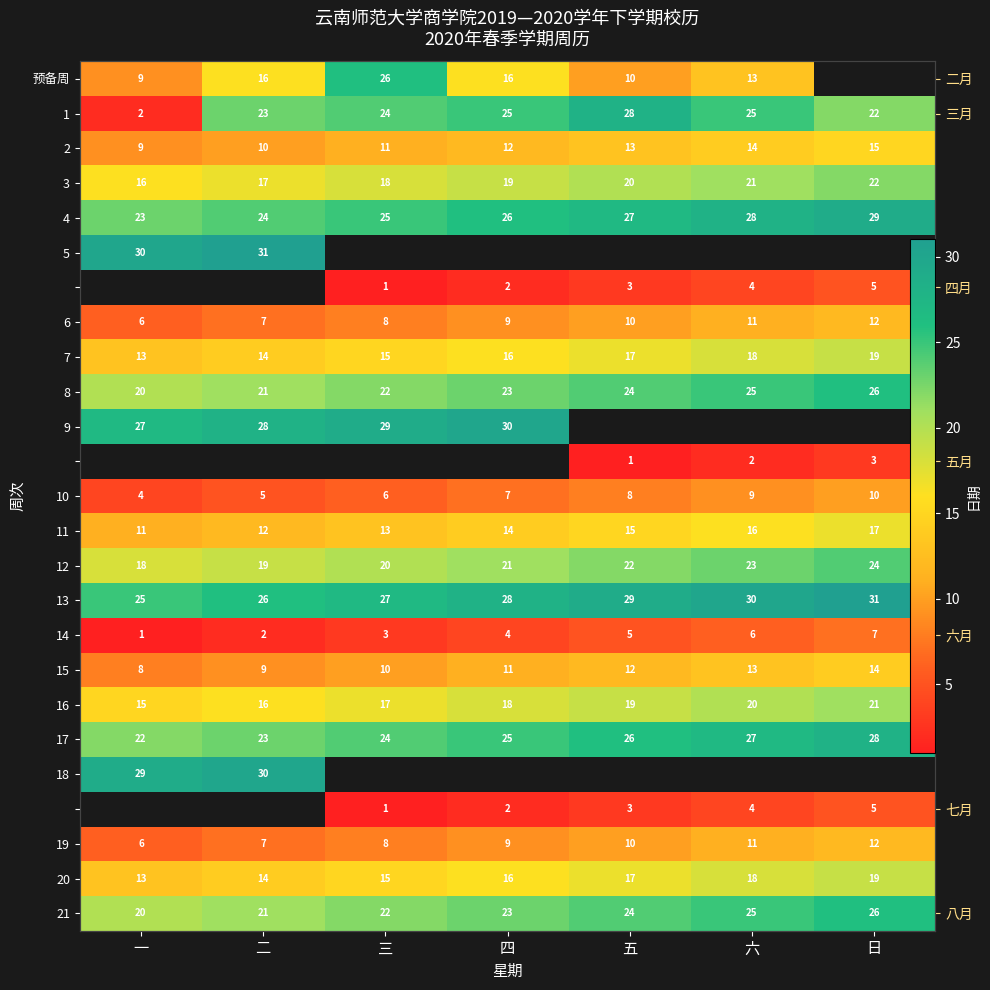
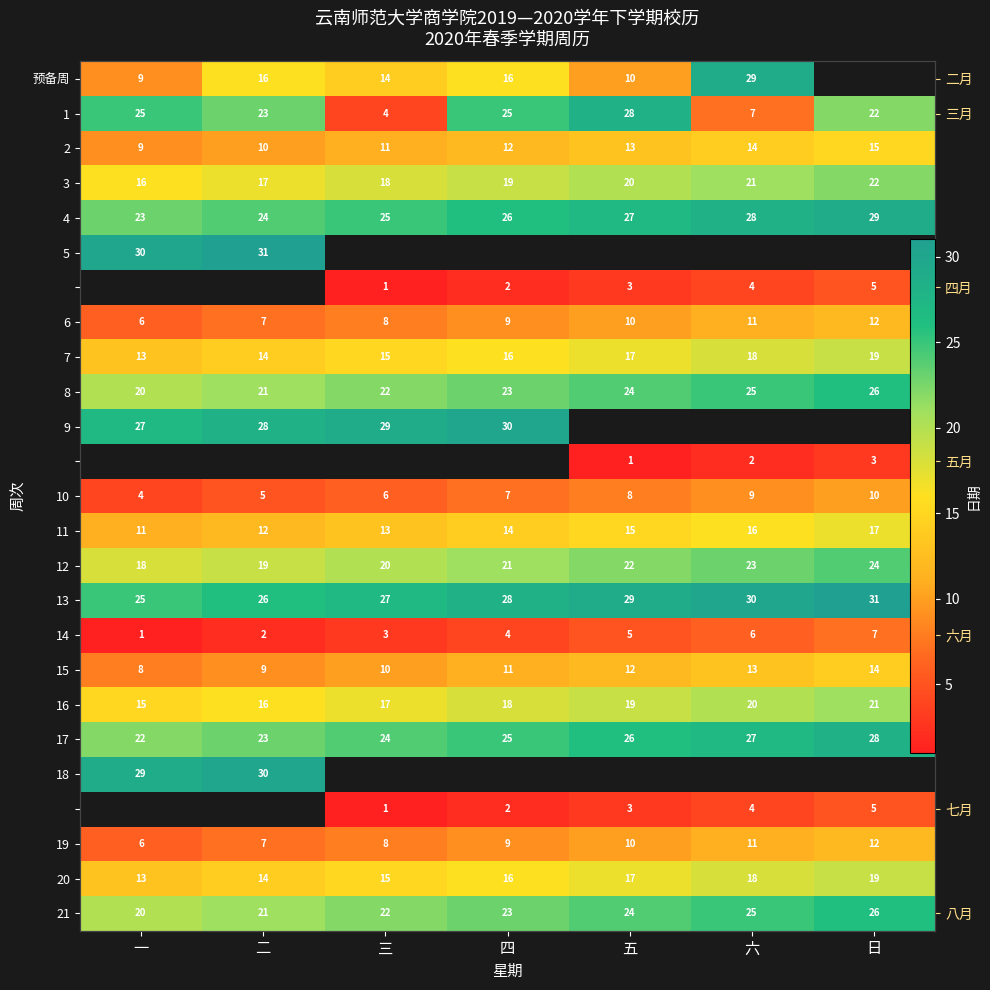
  {
    "预备周": {
      "一": 9,
      "二": 16,
-     "三": 26,
+     "三": 14,
      "四": 16,
      "五": 10,
-     "六": 13
+     "六": 29
    },
    "1": {
-     "一": 2,
+     "一": 25,
      "二": 23,
-     "三": 24,
+     "三": 4,
      "四": 25,
      "五": 28,
-     "六": 25,
+     "六": 7,
      "日": 22
    },
    "2": {
      "一": 9,
      "二": 10,
      "三": 11,
      "四": 12,
      "五": 13,
      "六": 14,
      "日": 15
    },
    "3": {
      "一": 16,
      "二": 17,
      "三": 18,
      "四": 19,
      "五": 20,
      "六": 21,
      "日": 22
    },
    "4": {
      "一": 23,
      "二": 24,
      "三": 25,
      "四": 26,
      "五": 27,
      "六": 28,
      "日": 29
    },
    "5": {
      "一": 30,
      "二": 31
    },
    "6": {
      "一": 6,
      "二": 7,
      "三": 8,
      "四": 9,
      "五": 10,
      "六": 11,
      "日": 12
    },
    "7": {
      "一": 13,
      "二": 14,
      "三": 15,
      "四": 16,
      "五": 17,
      "六": 18,
      "日": 19
    },
    "8": {
      "一": 20,
      "二": 21,
      "三": 22,
      "四": 23,
      "五": 24,
      "六": 25,
      "日": 26
    },
    "9": {
      "一": 27,
      "二": 28,
      "三": 29,
      "四": 30
    },
    "10": {
      "一": 4,
      "二": 5,
      "三": 6,
      "四": 7,
      "五": 8,
      "六": 9,
      "日": 10
    },
    "11": {
      "一": 11,
      "二": 12,
      "三": 13,
      "四": 14,
      "五": 15,
      "六": 16,
      "日": 17
    },
    "12": {
      "一": 18,
      "二": 19,
      "三": 20,
      "四": 21,
      "五": 22,
      "六": 23,
      "日": 24
    },
    "13": {
      "一": 25,
      "二": 26,
      "三": 27,
      "四": 28,
      "五": 29,
      "六": 30,
      "日": 31
    },
    "14": {
      "一": 1,
      "二": 2,
      "三": 3,
      "四": 4,
      "五": 5,
      "六": 6,
      "日": 7
    },
    "15": {
      "一": 8,
      "二": 9,
      "三": 10,
      "四": 11,
      "五": 12,
      "六": 13,
      "日": 14
    },
    "16": {
      "一": 15,
      "二": 16,
      "三": 17,
      "四": 18,
      "五": 19,
      "六": 20,
      "日": 21
    },
    "17": {
      "一": 22,
      "二": 23,
      "三": 24,
      "四": 25,
      "五": 26,
      "六": 27,
      "日": 28
    },
    "18": {
      "一": 29,
      "二": 30
    },
    "19": {
      "一": 6,
      "二": 7,
      "三": 8,
      "四": 9,
      "五": 10,
      "六": 11,
      "日": 12
    },
    "20": {
      "一": 13,
      "二": 14,
      "三": 15,
      "四": 16,
      "五": 17,
      "六": 18,
      "日": 19
    },
    "21": {
      "一": 20,
      "二": 21,
      "三": 22,
      "四": 23,
      "五": 24,
      "六": 25,
      "日": 26
    }
  }
